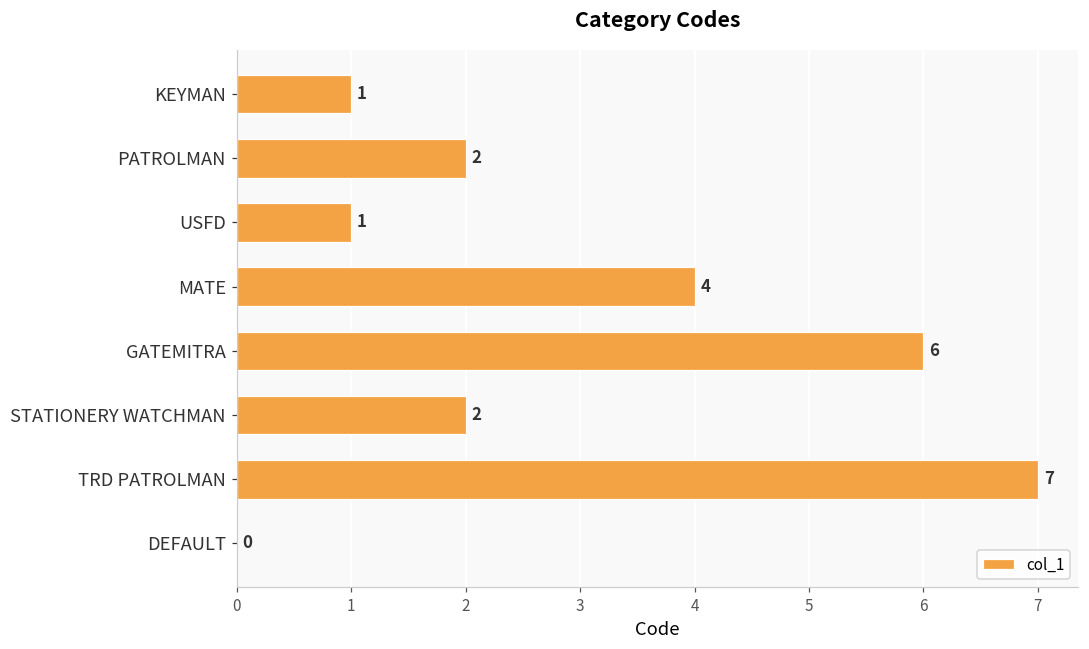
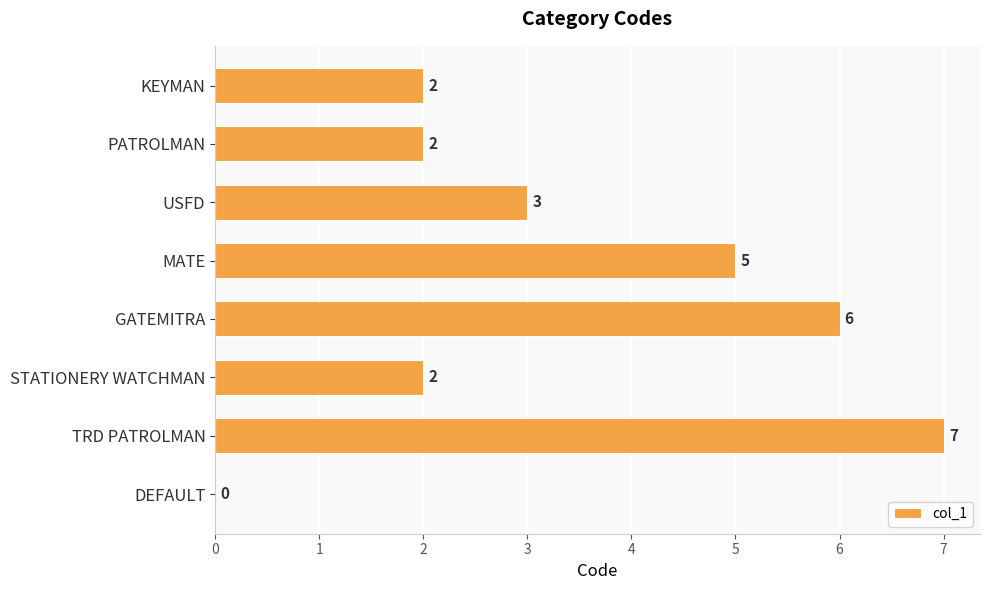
  {
-   "KEYMAN": 1,
+   "KEYMAN": 2,
    "PATROLMAN": 2,
-   "USFD": 1,
-   "MATE": 4,
+   "USFD": 3,
+   "MATE": 5,
    "GATEMITRA": 6,
    "STATIONERY WATCHMAN": 2,
    "TRD PATROLMAN": 7,
    "DEFAULT": 0
  }
